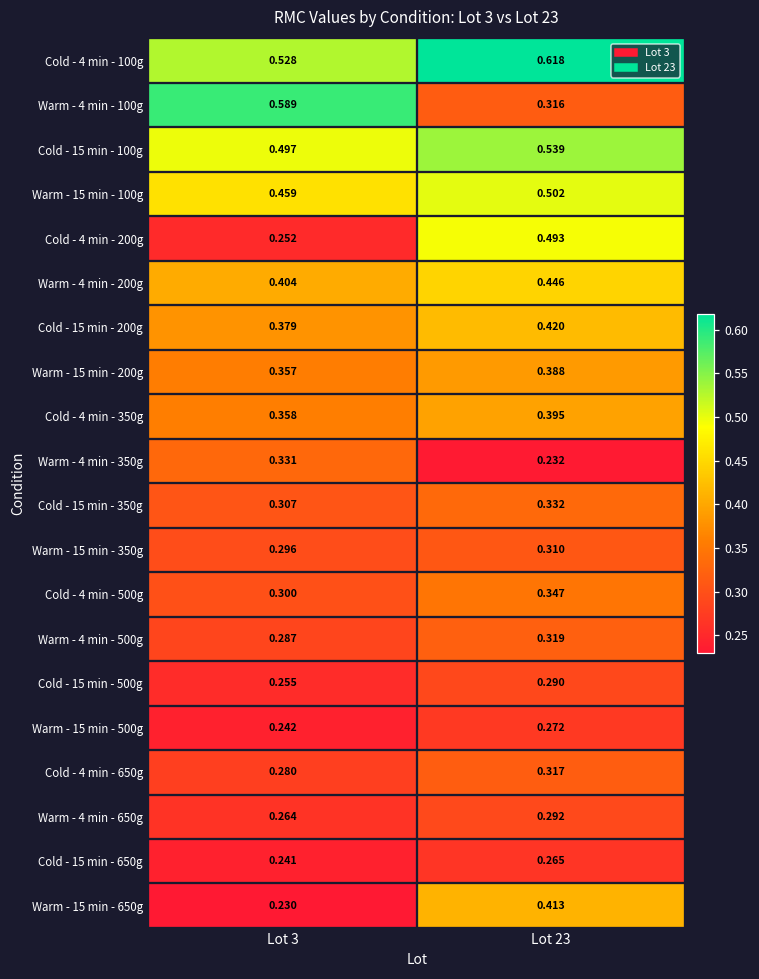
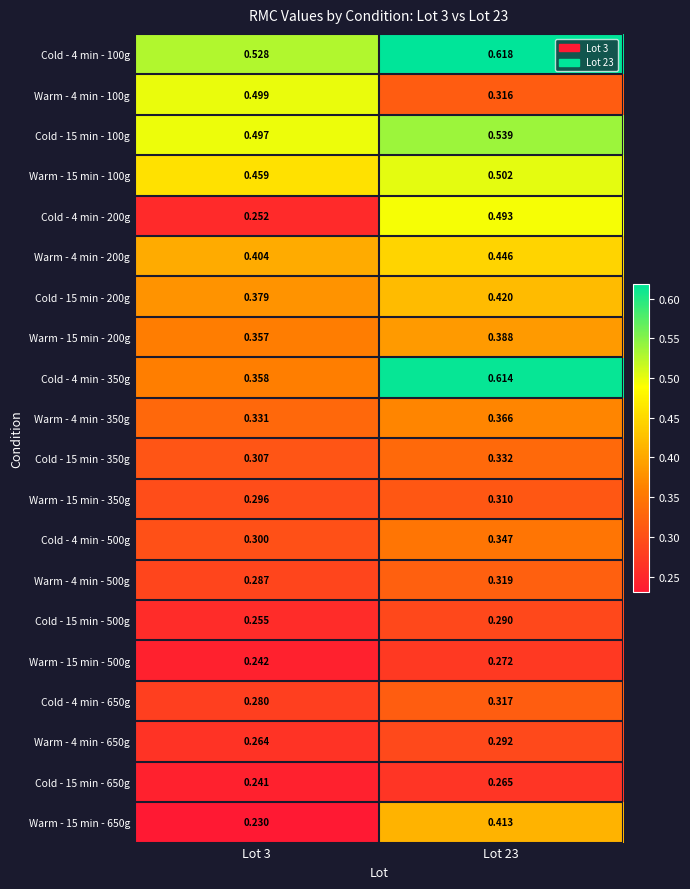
  {
    "Cold - 4 min - 100g": {
      "Lot 3": 0.528,
      "Lot 23": 0.618
    },
    "Warm - 4 min - 100g": {
-     "Lot 3": 0.589,
+     "Lot 3": 0.499,
      "Lot 23": 0.316
    },
    "Cold - 15 min - 100g": {
      "Lot 3": 0.497,
      "Lot 23": 0.539
    },
    "Warm - 15 min - 100g": {
      "Lot 3": 0.459,
      "Lot 23": 0.502
    },
    "Cold - 4 min - 200g": {
      "Lot 3": 0.252,
      "Lot 23": 0.493
    },
    "Warm - 4 min - 200g": {
      "Lot 3": 0.404,
      "Lot 23": 0.446
    },
    "Cold - 15 min - 200g": {
      "Lot 3": 0.379,
      "Lot 23": 0.420
    },
    "Warm - 15 min - 200g": {
      "Lot 3": 0.357,
      "Lot 23": 0.388
    },
    "Cold - 4 min - 350g": {
      "Lot 3": 0.358,
-     "Lot 23": 0.395
+     "Lot 23": 0.614
    },
    "Warm - 4 min - 350g": {
      "Lot 3": 0.331,
-     "Lot 23": 0.232
+     "Lot 23": 0.366
    },
    "Cold - 15 min - 350g": {
      "Lot 3": 0.307,
      "Lot 23": 0.332
    },
    "Warm - 15 min - 350g": {
      "Lot 3": 0.296,
      "Lot 23": 0.310
    },
    "Cold - 4 min - 500g": {
      "Lot 3": 0.300,
      "Lot 23": 0.347
    },
    "Warm - 4 min - 500g": {
      "Lot 3": 0.287,
      "Lot 23": 0.319
    },
    "Cold - 15 min - 500g": {
      "Lot 3": 0.255,
      "Lot 23": 0.290
    },
    "Warm - 15 min - 500g": {
      "Lot 3": 0.242,
      "Lot 23": 0.272
    },
    "Cold - 4 min - 650g": {
      "Lot 3": 0.280,
      "Lot 23": 0.317
    },
    "Warm - 4 min - 650g": {
      "Lot 3": 0.264,
      "Lot 23": 0.292
    },
    "Cold - 15 min - 650g": {
      "Lot 3": 0.241,
      "Lot 23": 0.265
    },
    "Warm - 15 min - 650g": {
      "Lot 3": 0.230,
      "Lot 23": 0.413
    }
  }
